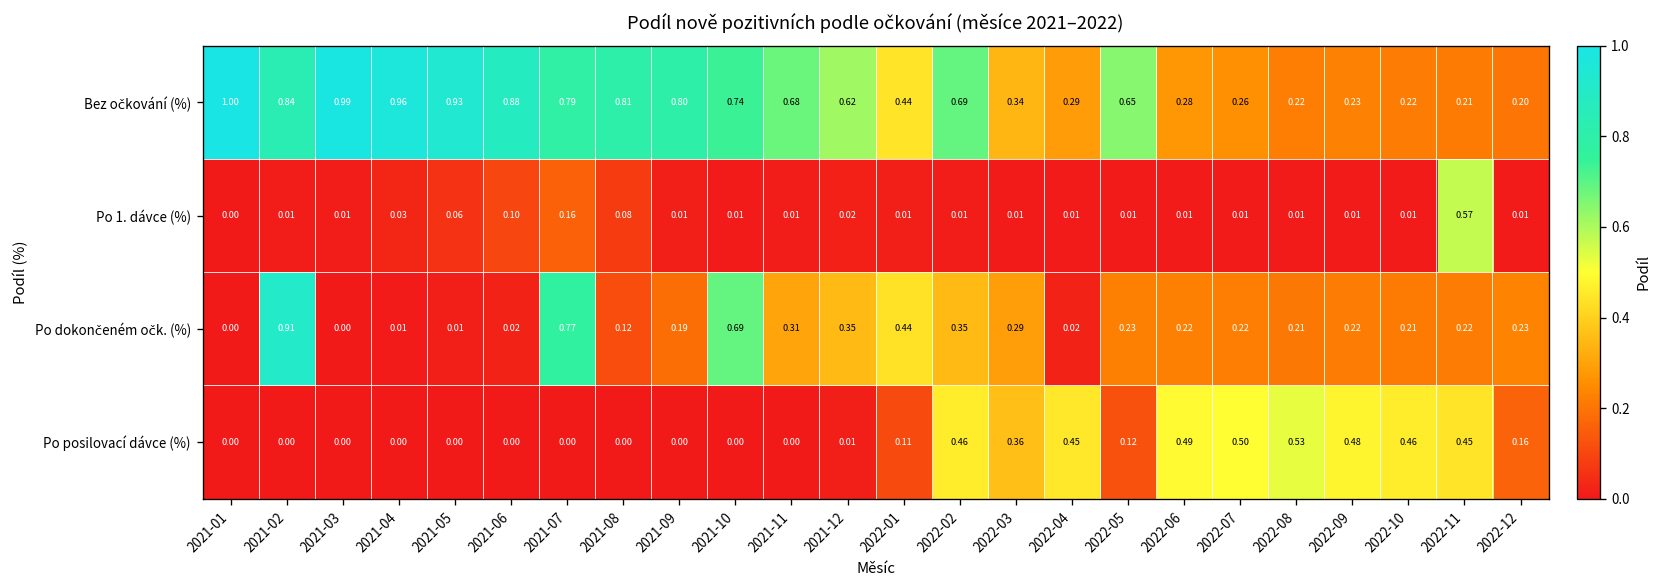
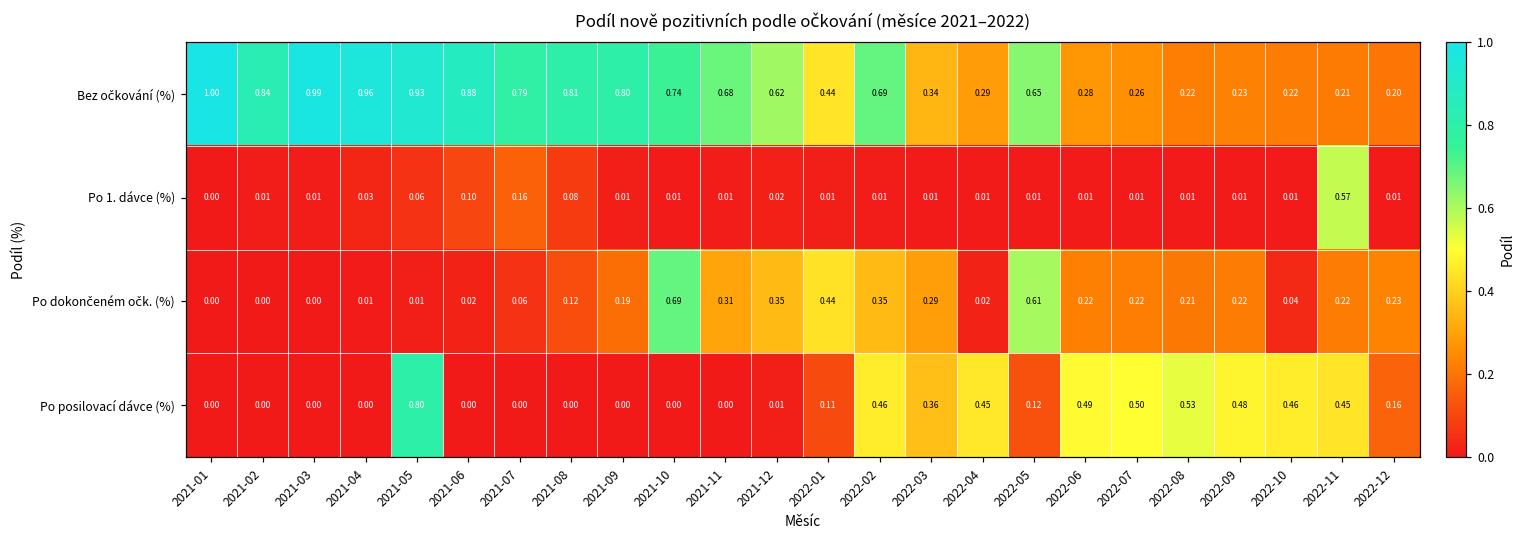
  {
    "Bez očkování (%)": {
      "2021-01": 1.00,
      "2021-02": 0.84,
      "2021-03": 0.99,
      "2021-04": 0.96,
      "2021-05": 0.93,
      "2021-06": 0.88,
      "2021-07": 0.79,
      "2021-08": 0.81,
      "2021-09": 0.80,
      "2021-10": 0.74,
      "2021-11": 0.68,
      "2021-12": 0.62,
      "2022-01": 0.44,
      "2022-02": 0.69,
      "2022-03": 0.34,
      "2022-04": 0.29,
      "2022-05": 0.65,
      "2022-06": 0.28,
      "2022-07": 0.26,
      "2022-08": 0.22,
      "2022-09": 0.23,
      "2022-10": 0.22,
      "2022-11": 0.21,
      "2022-12": 0.20
    },
    "Po 1. dávce (%)": {
      "2021-01": 0.00,
      "2021-02": 0.01,
      "2021-03": 0.01,
      "2021-04": 0.03,
      "2021-05": 0.06,
      "2021-06": 0.10,
      "2021-07": 0.16,
      "2021-08": 0.08,
      "2021-09": 0.01,
      "2021-10": 0.01,
      "2021-11": 0.01,
      "2021-12": 0.02,
      "2022-01": 0.01,
      "2022-02": 0.01,
      "2022-03": 0.01,
      "2022-04": 0.01,
      "2022-05": 0.01,
      "2022-06": 0.01,
      "2022-07": 0.01,
      "2022-08": 0.01,
      "2022-09": 0.01,
      "2022-10": 0.01,
      "2022-11": 0.57,
      "2022-12": 0.01
    },
    "Po dokončeném očk. (%)": {
      "2021-01": 0.00,
-     "2021-02": 0.91,
+     "2021-02": 0.00,
      "2021-03": 0.00,
      "2021-04": 0.01,
      "2021-05": 0.01,
      "2021-06": 0.02,
-     "2021-07": 0.77,
+     "2021-07": 0.06,
      "2021-08": 0.12,
      "2021-09": 0.19,
      "2021-10": 0.69,
      "2021-11": 0.31,
      "2021-12": 0.35,
      "2022-01": 0.44,
      "2022-02": 0.35,
      "2022-03": 0.29,
      "2022-04": 0.02,
-     "2022-05": 0.23,
+     "2022-05": 0.61,
      "2022-06": 0.22,
      "2022-07": 0.22,
      "2022-08": 0.21,
      "2022-09": 0.22,
-     "2022-10": 0.21,
+     "2022-10": 0.04,
      "2022-11": 0.22,
      "2022-12": 0.23
    },
    "Po posilovací dávce (%)": {
      "2021-01": 0.00,
      "2021-02": 0.00,
      "2021-03": 0.00,
      "2021-04": 0.00,
-     "2021-05": 0.00,
+     "2021-05": 0.80,
      "2021-06": 0.00,
      "2021-07": 0.00,
      "2021-08": 0.00,
      "2021-09": 0.00,
      "2021-10": 0.00,
      "2021-11": 0.00,
      "2021-12": 0.01,
      "2022-01": 0.11,
      "2022-02": 0.46,
      "2022-03": 0.36,
      "2022-04": 0.45,
      "2022-05": 0.12,
      "2022-06": 0.49,
      "2022-07": 0.50,
      "2022-08": 0.53,
      "2022-09": 0.48,
      "2022-10": 0.46,
      "2022-11": 0.45,
      "2022-12": 0.16
    }
  }
